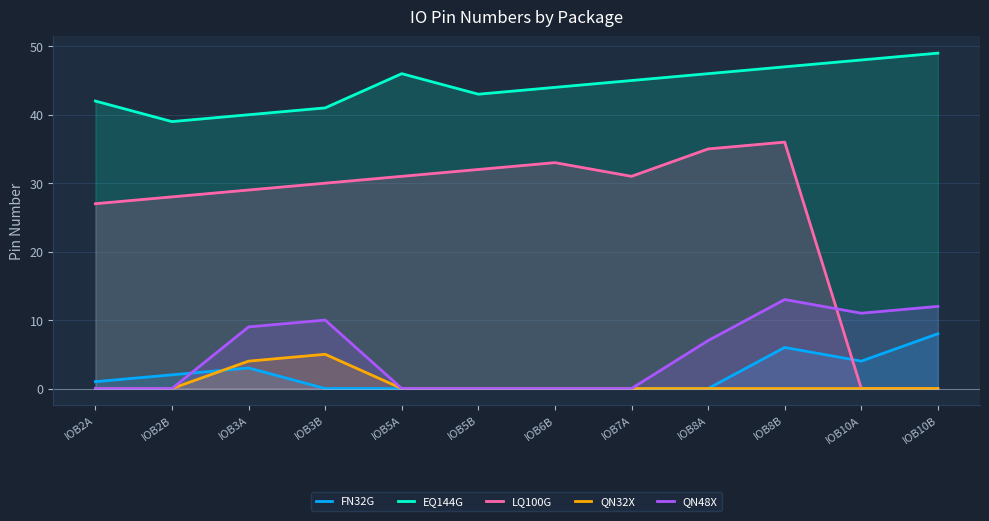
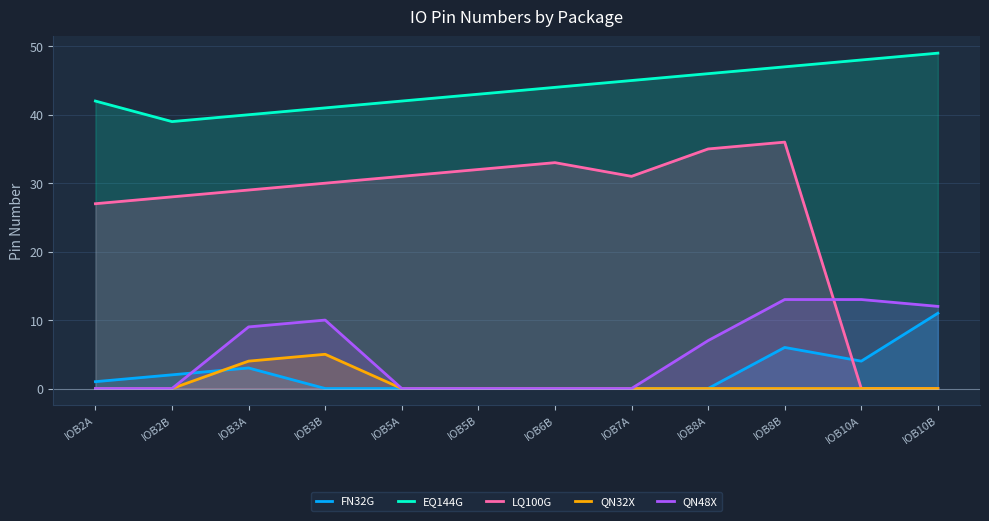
  {
    "FN32G": {
      "IOB2A": 1,
      "IOB2B": 2,
      "IOB3A": 3,
      "IOB3B": 0,
      "IOB8B": 6,
      "IOB10A": 4,
-     "IOB10B": 8
+     "IOB10B": 11
    },
    "EQ144G": {
      "IOB2A": 42,
      "IOB2B": 39,
      "IOB3A": 40,
      "IOB3B": 41,
-     "IOB5A": 46,
+     "IOB5A": 42,
      "IOB5B": 43,
      "IOB6B": 44,
      "IOB7A": 45,
      "IOB8A": 46,
      "IOB8B": 47,
      "IOB10A": 48,
      "IOB10B": 49
    },
    "LQ100G": {
      "IOB2A": 27,
      "IOB2B": 28,
      "IOB3A": 29,
      "IOB3B": 30,
      "IOB5A": 31,
      "IOB5B": 32,
      "IOB6B": 33,
      "IOB7A": 31,
      "IOB8A": 35,
      "IOB8B": 36
    },
    "QN32X": {
      "IOB3A": 4,
      "IOB3B": 5,
      "IOB8B": 0
    },
    "QN48X": {
      "IOB3A": 9,
      "IOB3B": 10,
      "IOB8A": 7,
      "IOB8B": 13,
-     "IOB10A": 11,
+     "IOB10A": 13,
      "IOB10B": 12
    }
  }
